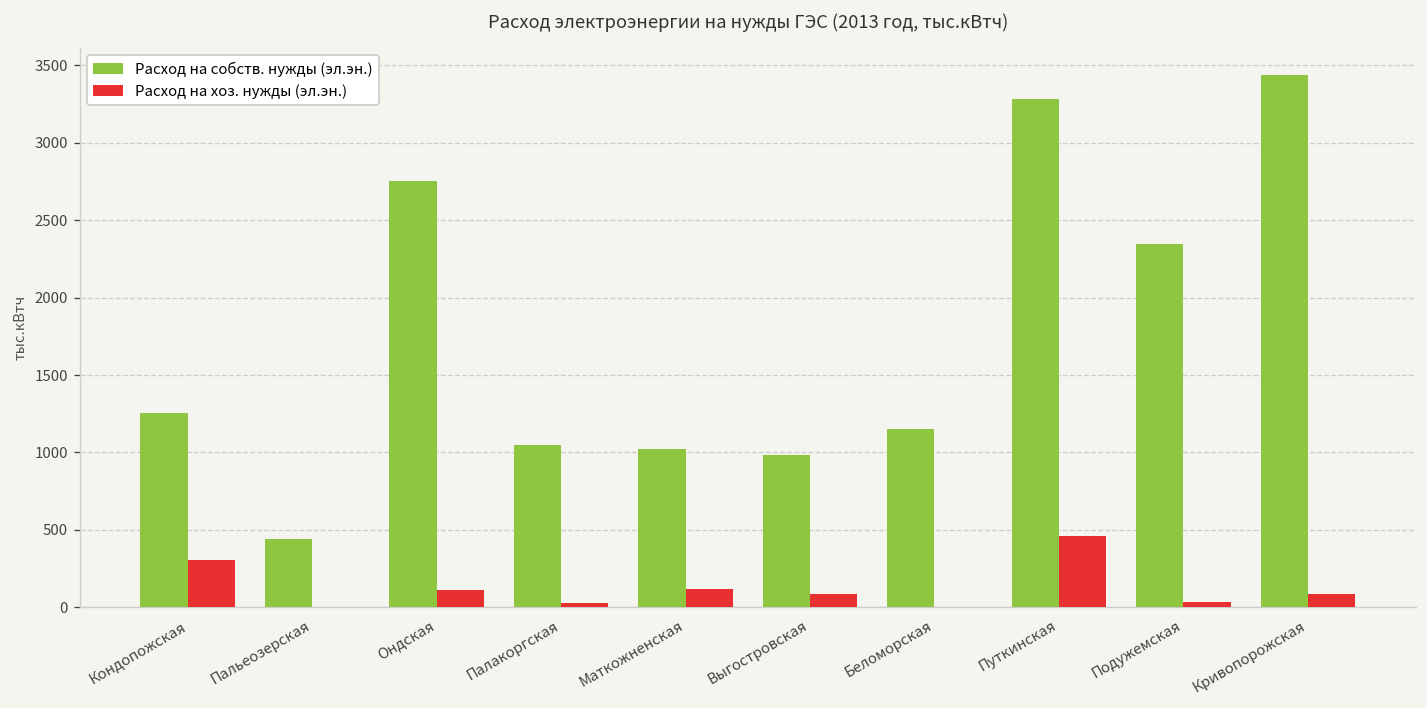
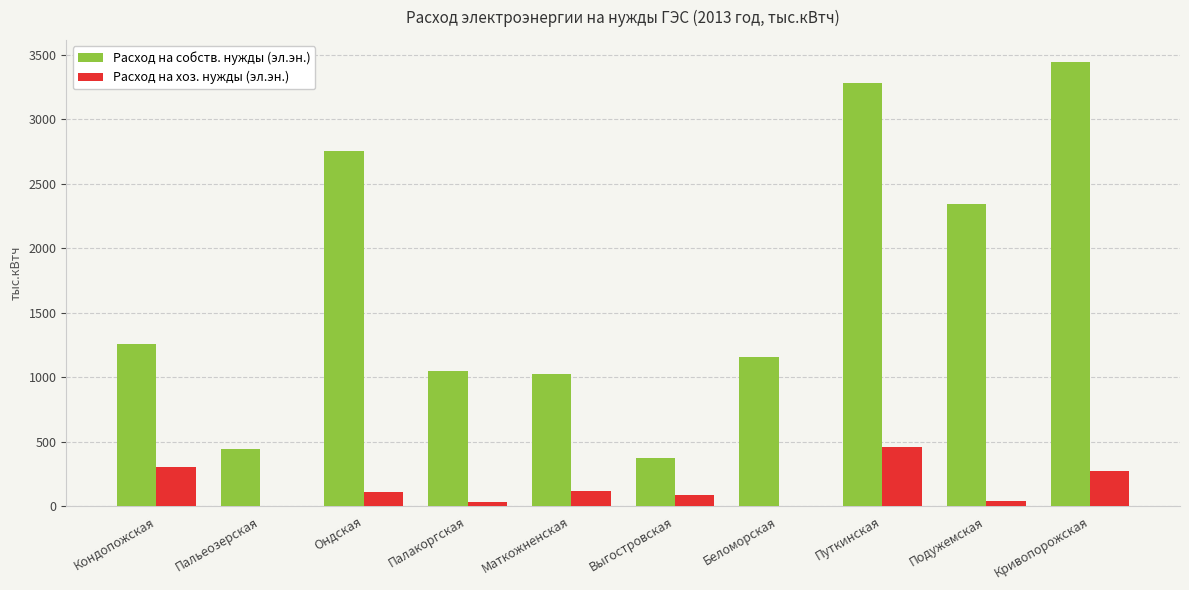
  {
    "Расход на собств. нужды (эл.эн.)": {
      "Кондопожская": 1250,
      "Пальеозерская": 440,
      "Ондская": 2750,
      "Палакоргская": 1050,
      "Маткожненская": 1020,
-     "Выгостровская": 990,
+     "Выгостровская": 370,
      "Беломорская": 1150,
      "Путкинская": 3280,
      "Подужемская": 2340,
      "Кривопорожская": 3440
    },
    "Расход на хоз. нужды (эл.эн.)": {
      "Кондопожская": 300,
      "Пальеозерская": 0,
      "Ондская": 110,
      "Палакоргская": 30,
      "Маткожненская": 120,
      "Выгостровская": 80,
      "Беломорская": 0,
      "Путкинская": 460,
      "Подужемская": 40,
-     "Кривопорожская": 80
+     "Кривопорожская": 280
    }
  }
